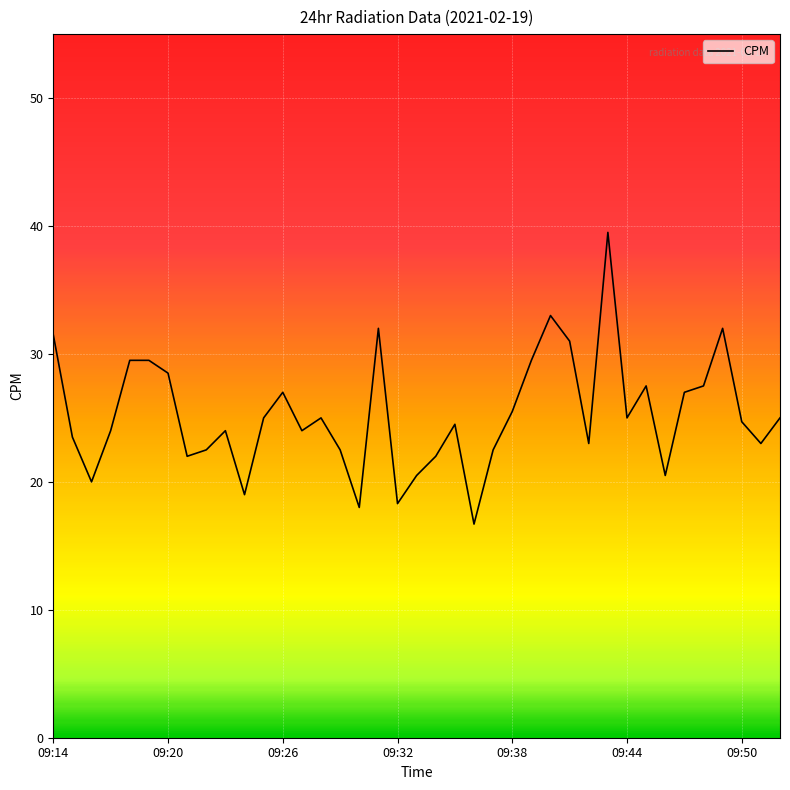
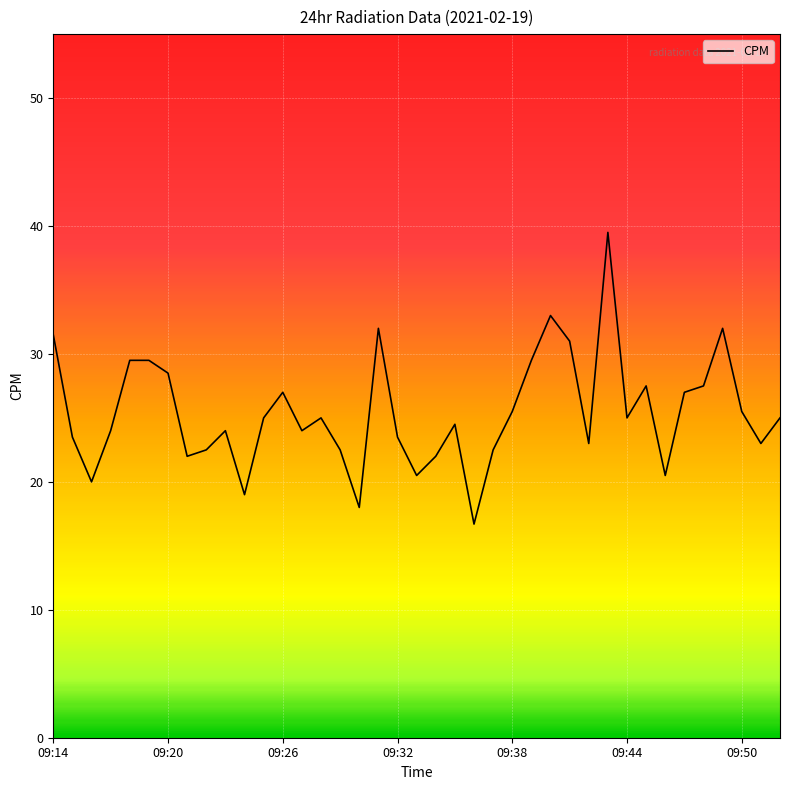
  {
    "09:14": 31.5,
    "09:20": 28.5,
    "09:26": 27.0,
-   "09:32": 18.3,
+   "09:32": 23.5,
    "09:38": 25.5,
    "09:44": 25.0,
-   "09:50": 24.7
+   "09:50": 25.5
  }
